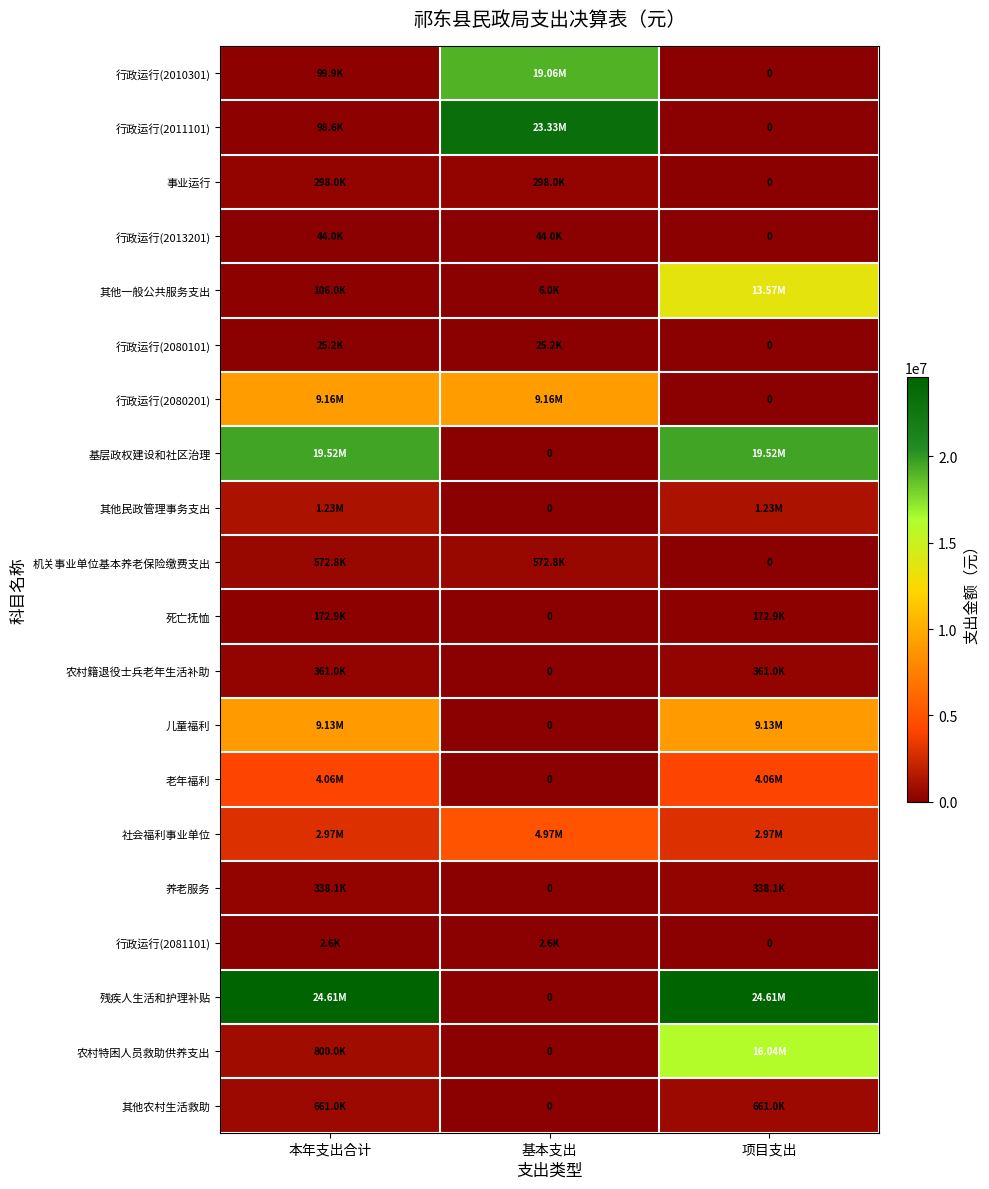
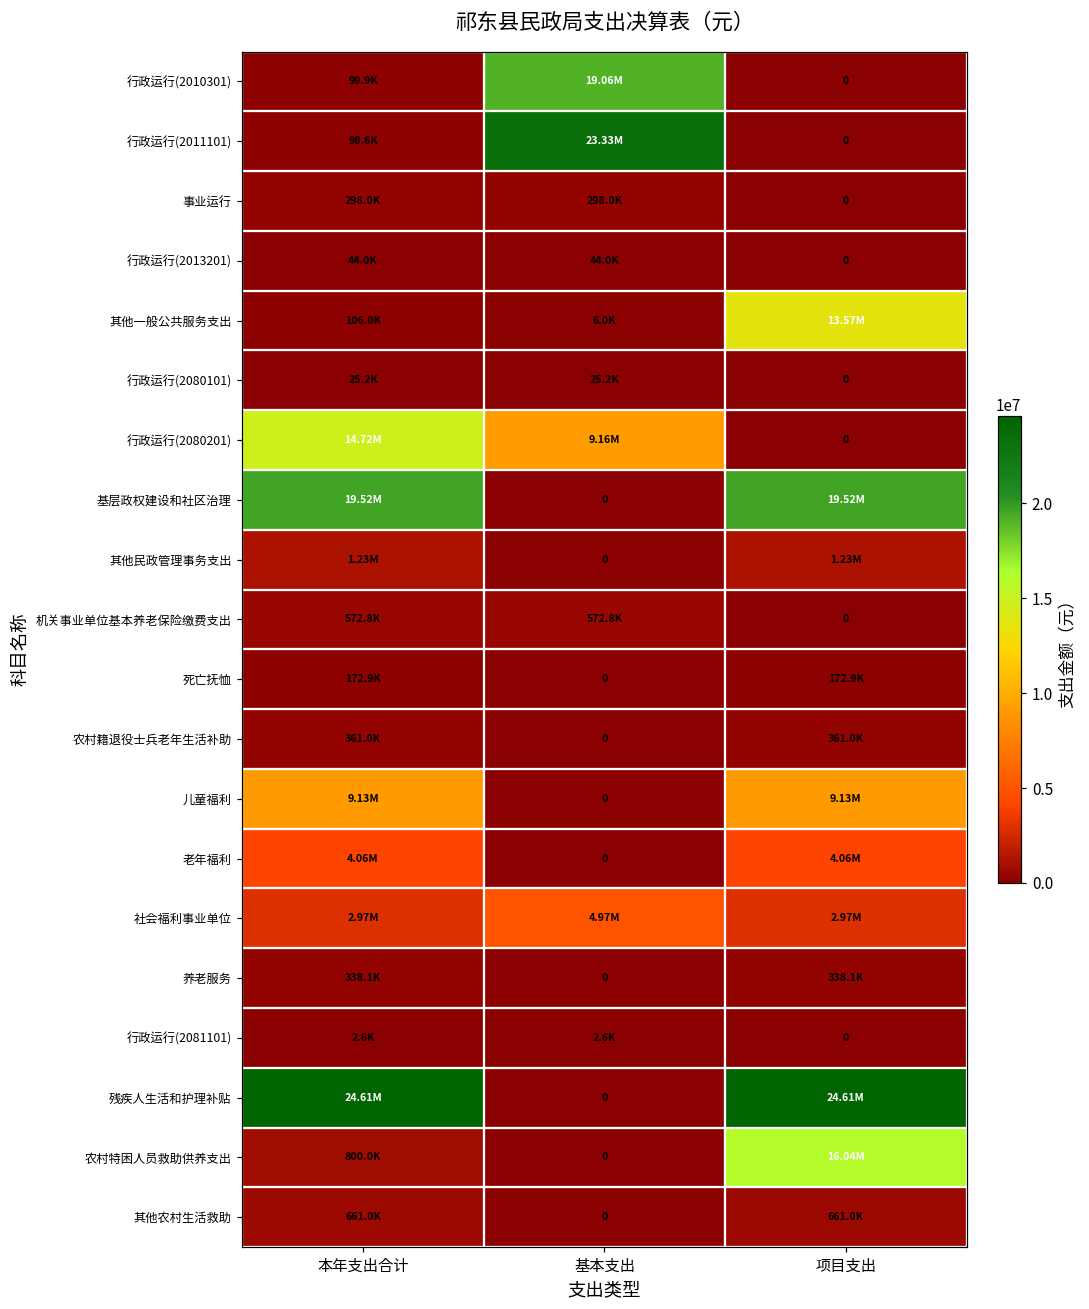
  {
    "行政运行(2010301)": {
      "本年支出合计": "99.9K",
      "基本支出": "19.06M",
      "项目支出": "0"
    },
    "行政运行(2011101)": {
      "本年支出合计": "98.6K",
      "基本支出": "23.33M",
      "项目支出": "0"
    },
    "事业运行": {
      "本年支出合计": "298.0K",
      "基本支出": "298.0K",
      "项目支出": "0"
    },
    "行政运行(2013201)": {
      "本年支出合计": "44.0K",
      "基本支出": "44.0K",
      "项目支出": "0"
    },
    "其他一般公共服务支出": {
      "本年支出合计": "106.0K",
      "基本支出": "6.0K",
      "项目支出": "13.57M"
    },
    "行政运行(2080101)": {
      "本年支出合计": "25.2K",
      "基本支出": "25.2K",
      "项目支出": "0"
    },
    "行政运行(2080201)": {
-     "本年支出合计": "9.16M",
+     "本年支出合计": "14.72M",
      "基本支出": "9.16M",
      "项目支出": "0"
    },
    "基层政权建设和社区治理": {
      "本年支出合计": "19.52M",
      "基本支出": "0",
      "项目支出": "19.52M"
    },
    "其他民政管理事务支出": {
      "本年支出合计": "1.23M",
      "基本支出": "0",
      "项目支出": "1.23M"
    },
    "机关事业单位基本养老保险缴费支出": {
      "本年支出合计": "572.8K",
      "基本支出": "572.8K",
      "项目支出": "0"
    },
    "死亡抚恤": {
      "本年支出合计": "172.9K",
      "基本支出": "0",
      "项目支出": "172.9K"
    },
    "农村籍退役士兵老年生活补助": {
      "本年支出合计": "361.0K",
      "基本支出": "0",
      "项目支出": "361.0K"
    },
    "儿童福利": {
      "本年支出合计": "9.13M",
      "基本支出": "0",
      "项目支出": "9.13M"
    },
    "老年福利": {
      "本年支出合计": "4.06M",
      "基本支出": "0",
      "项目支出": "4.06M"
    },
    "社会福利事业单位": {
      "本年支出合计": "2.97M",
      "基本支出": "4.97M",
      "项目支出": "2.97M"
    },
    "养老服务": {
      "本年支出合计": "338.1K",
      "基本支出": "0",
      "项目支出": "338.1K"
    },
    "行政运行(2081101)": {
      "本年支出合计": "2.6K",
      "基本支出": "2.6K",
      "项目支出": "0"
    },
    "残疾人生活和护理补贴": {
      "本年支出合计": "24.61M",
      "基本支出": "0",
      "项目支出": "24.61M"
    },
    "农村特困人员救助供养支出": {
      "本年支出合计": "800.0K",
      "基本支出": "0",
      "项目支出": "16.04M"
    },
    "其他农村生活救助": {
      "本年支出合计": "661.0K",
      "基本支出": "0",
      "项目支出": "661.0K"
    }
  }
